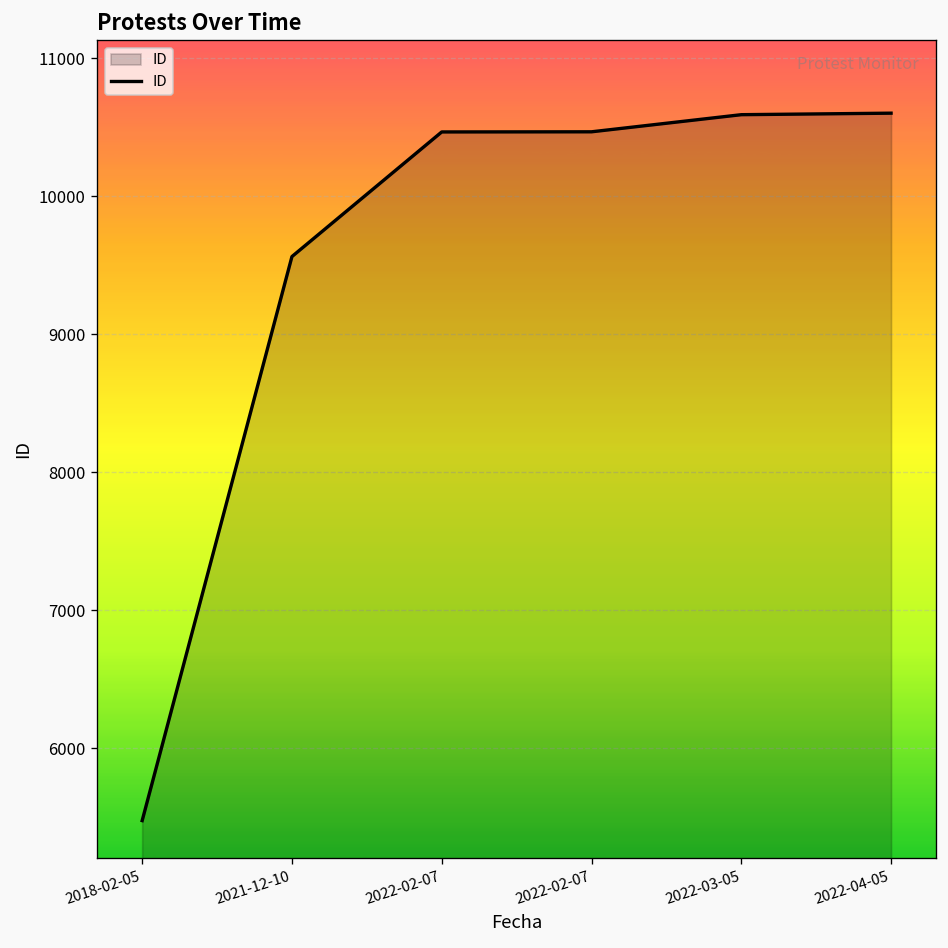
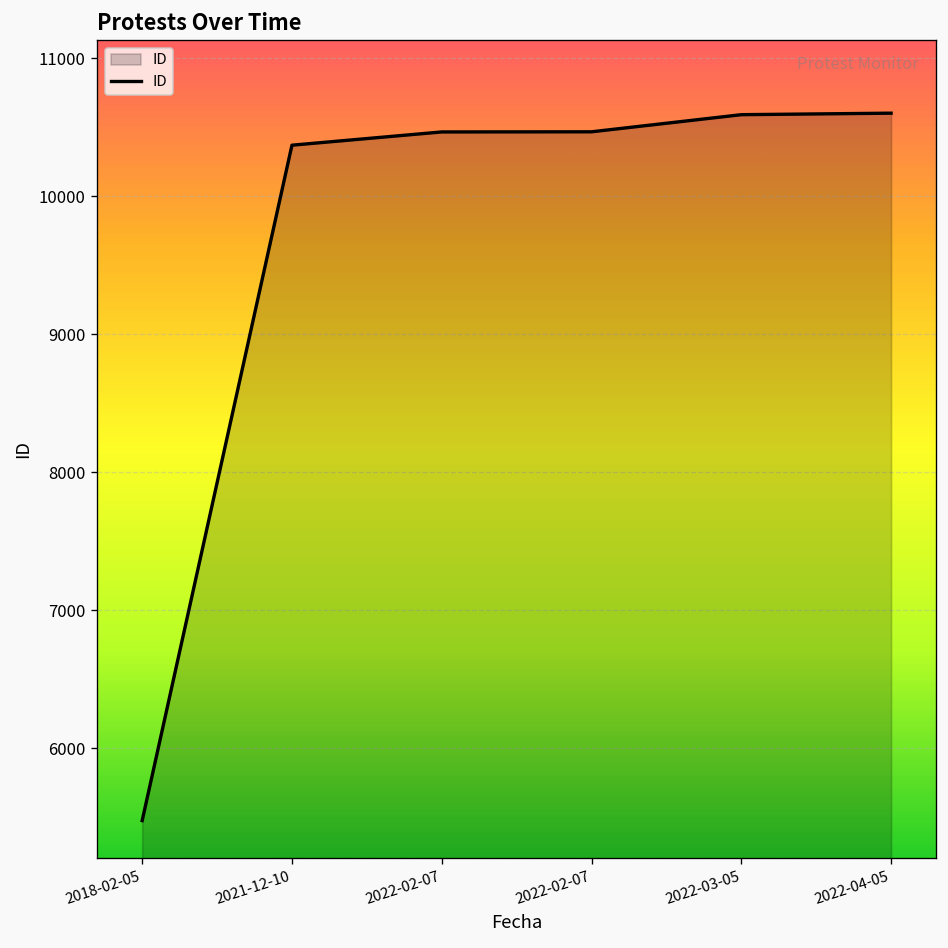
  {
    "2018-02-05": 5480,
-   "2021-12-10": 9560,
+   "2021-12-10": 10370,
    "2022-03-05": 10590,
    "2022-04-05": 10600
  }
